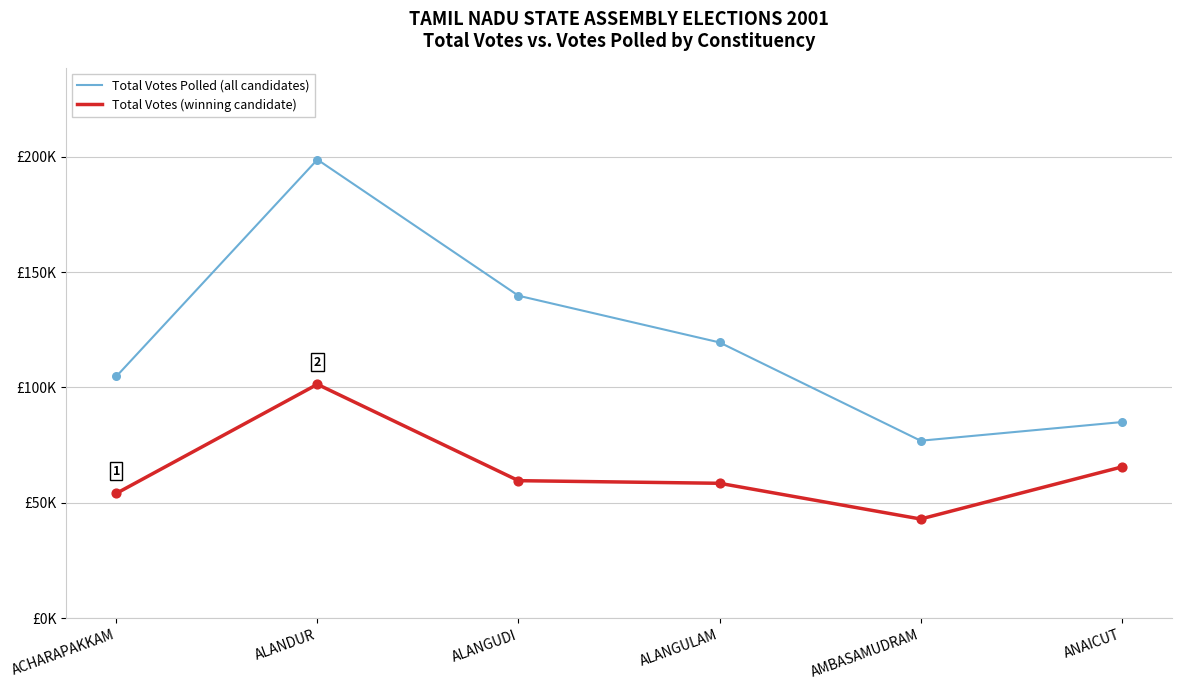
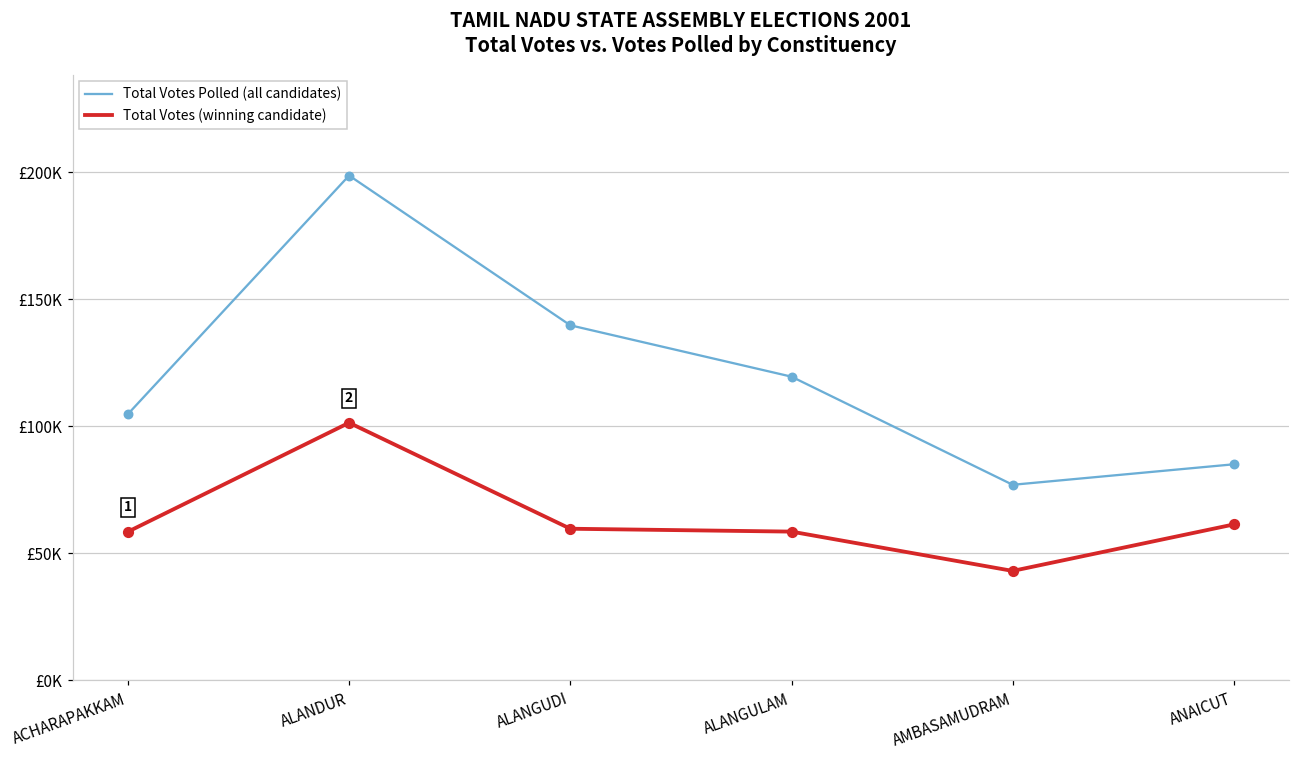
  {
    "Total Votes Polled (all candidates)": {
      "ACHARAPAKKAM": "£105000",
      "ALANDUR": "£199000",
      "ALANGUDI": "£140000",
      "ALANGULAM": "£120000",
      "AMBASAMUDRAM": "£77000",
      "ANAICUT": "£85000"
    },
    "Total Votes (winning candidate)": {
-     "ACHARAPAKKAM": "£54000",
+     "ACHARAPAKKAM": "£58000",
      "ALANGUDI": "£60000",
      "ALANGULAM": "£58000",
      "AMBASAMUDRAM": "£43000",
-     "ANAICUT": "£66000"
+     "ANAICUT": "£61000"
    }
  }
